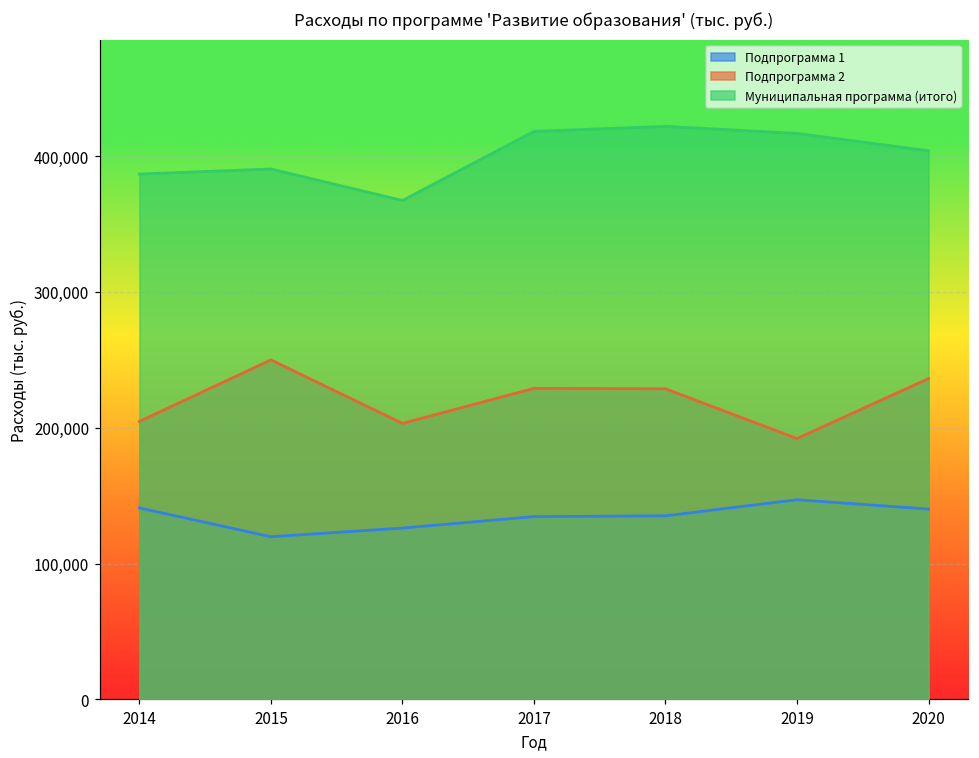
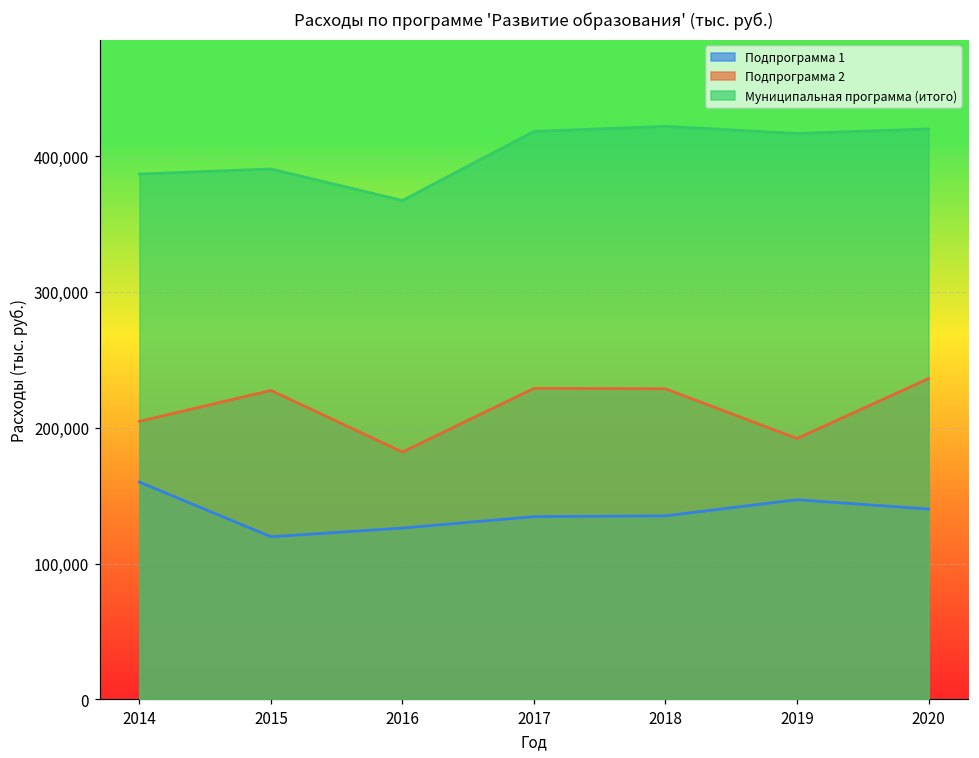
  {
    "Подпрограмма 1": {
-     "2014": "141,000",
+     "2014": "160,000",
      "2015": "120,000",
      "2016": "126,000",
      "2017": "135,000",
      "2018": "135,000",
      "2019": "147,000",
      "2020": "140,000"
    },
    "Подпрограмма 2": {
      "2014": "205,000",
-     "2015": "250,000",
-     "2016": "203,000",
+     "2015": "228,000",
+     "2016": "182,000",
      "2017": "229,000",
      "2018": "229,000",
      "2019": "192,000",
      "2020": "236,000"
    },
    "Муниципальная программа (итого)": {
      "2014": "387,000",
      "2015": "391,000",
      "2016": "367,000",
      "2017": "418,000",
      "2018": "422,000",
      "2019": "417,000",
-     "2020": "404,000"
+     "2020": "420,000"
    }
  }
